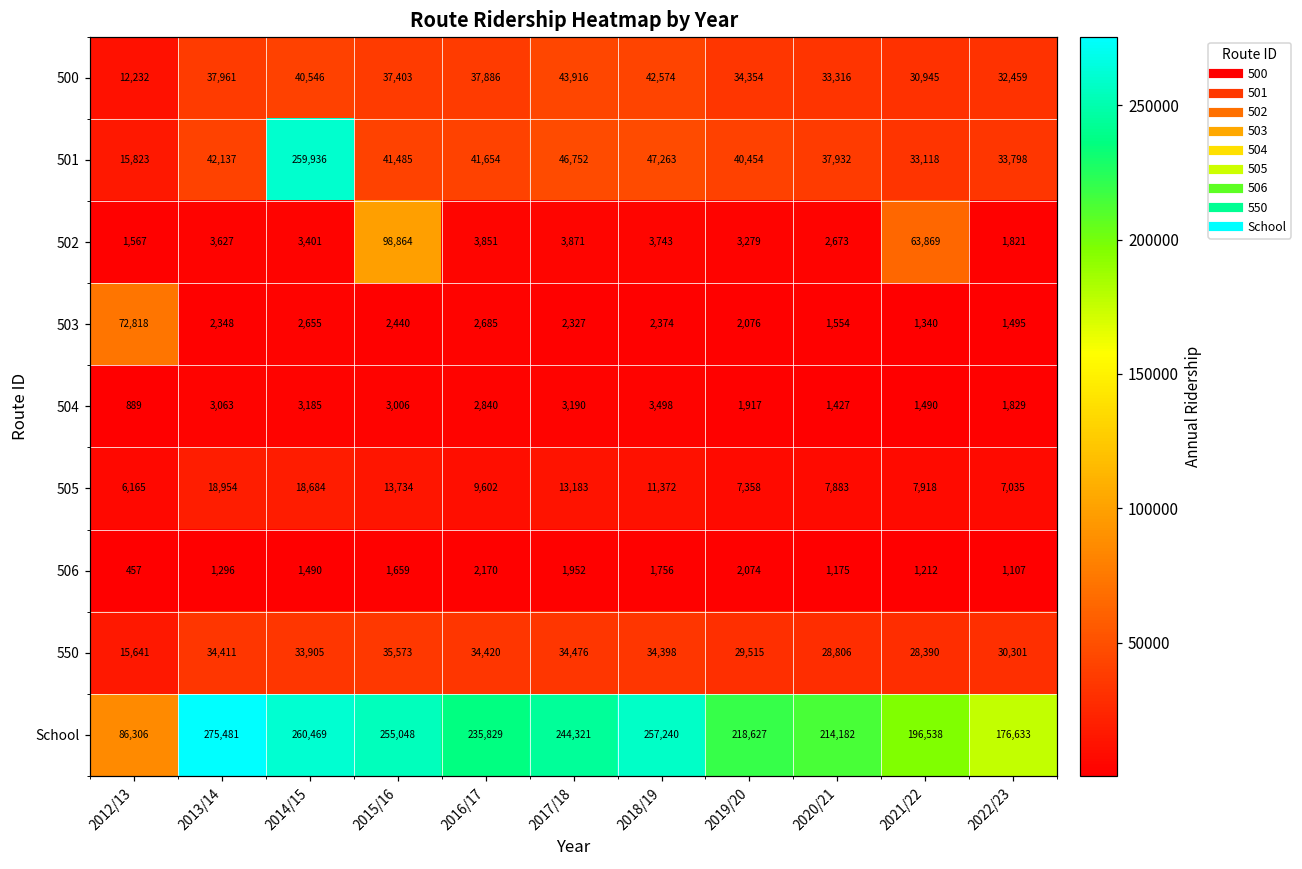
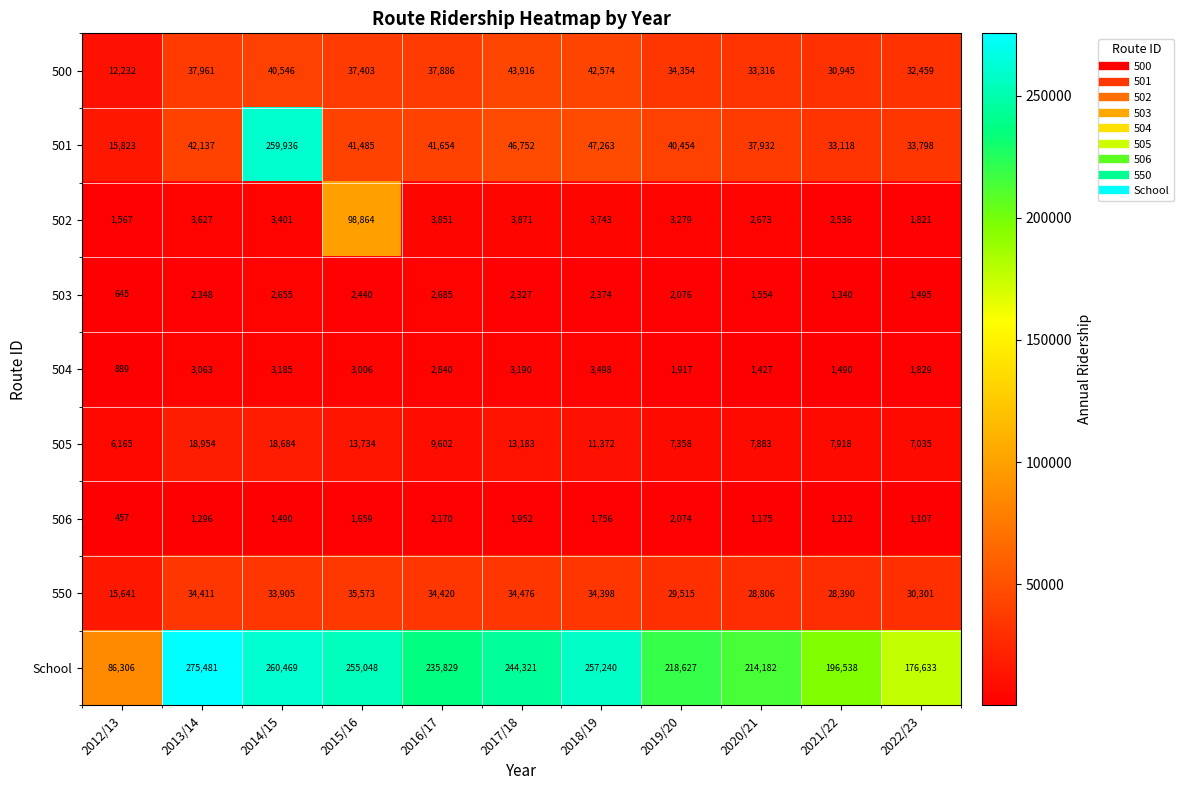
  {
    "500": {
      "2012/13": "12,232",
      "2013/14": "37,961",
      "2014/15": "40,546",
      "2015/16": "37,403",
      "2016/17": "37,886",
      "2017/18": "43,916",
      "2018/19": "42,574",
      "2019/20": "34,354",
      "2020/21": "33,316",
      "2021/22": "30,945",
      "2022/23": "32,459"
    },
    "501": {
      "2012/13": "15,823",
      "2013/14": "42,137",
      "2014/15": "259,936",
      "2015/16": "41,485",
      "2016/17": "41,654",
      "2017/18": "46,752",
      "2018/19": "47,263",
      "2019/20": "40,454",
      "2020/21": "37,932",
      "2021/22": "33,118",
      "2022/23": "33,798"
    },
    "502": {
      "2012/13": "1,567",
      "2013/14": "3,627",
      "2014/15": "3,401",
      "2015/16": "98,864",
      "2016/17": "3,851",
      "2017/18": "3,871",
      "2018/19": "3,743",
      "2019/20": "3,279",
      "2020/21": "2,673",
-     "2021/22": "63,869",
+     "2021/22": "2,536",
      "2022/23": "1,821"
    },
    "503": {
-     "2012/13": "72,818",
+     "2012/13": "645",
      "2013/14": "2,348",
      "2014/15": "2,655",
      "2015/16": "2,440",
      "2016/17": "2,685",
      "2017/18": "2,327",
      "2018/19": "2,374",
      "2019/20": "2,076",
      "2020/21": "1,554",
      "2021/22": "1,340",
      "2022/23": "1,495"
    },
    "504": {
      "2012/13": "889",
      "2013/14": "3,063",
      "2014/15": "3,185",
      "2015/16": "3,006",
      "2016/17": "2,840",
      "2017/18": "3,190",
      "2018/19": "3,498",
      "2019/20": "1,917",
      "2020/21": "1,427",
      "2021/22": "1,490",
      "2022/23": "1,829"
    },
    "505": {
      "2012/13": "6,165",
      "2013/14": "18,954",
      "2014/15": "18,684",
      "2015/16": "13,734",
      "2016/17": "9,602",
      "2017/18": "13,183",
      "2018/19": "11,372",
      "2019/20": "7,358",
      "2020/21": "7,883",
      "2021/22": "7,918",
      "2022/23": "7,035"
    },
    "506": {
      "2012/13": "457",
      "2013/14": "1,296",
      "2014/15": "1,490",
      "2015/16": "1,659",
      "2016/17": "2,170",
      "2017/18": "1,952",
      "2018/19": "1,756",
      "2019/20": "2,074",
      "2020/21": "1,175",
      "2021/22": "1,212",
      "2022/23": "1,107"
    },
    "550": {
      "2012/13": "15,641",
      "2013/14": "34,411",
      "2014/15": "33,905",
      "2015/16": "35,573",
      "2016/17": "34,420",
      "2017/18": "34,476",
      "2018/19": "34,398",
      "2019/20": "29,515",
      "2020/21": "28,806",
      "2021/22": "28,390",
      "2022/23": "30,301"
    },
    "School": {
      "2012/13": "86,306",
      "2013/14": "275,481",
      "2014/15": "260,469",
      "2015/16": "255,048",
      "2016/17": "235,829",
      "2017/18": "244,321",
      "2018/19": "257,240",
      "2019/20": "218,627",
      "2020/21": "214,182",
      "2021/22": "196,538",
      "2022/23": "176,633"
    }
  }
